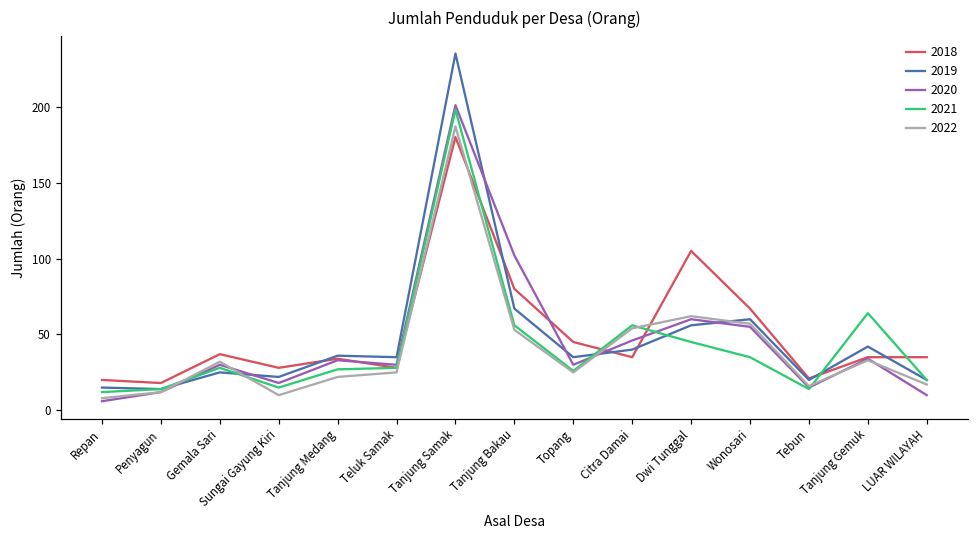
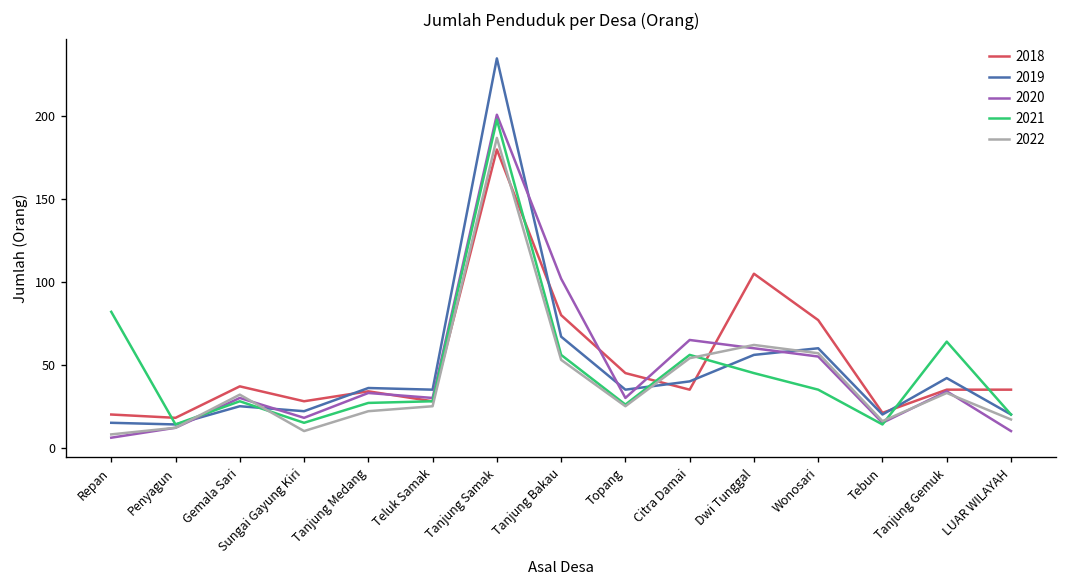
  {
    "2018": {
      "Repan": 20,
      "Penyagun": 18,
      "Gemala Sari": 37,
      "Sungai Gayung Kiri": 28,
      "Tanjung Samak": 180,
      "Tanjung Bakau": 80,
      "Topang": 45,
      "Citra Damai": 35,
      "Dwi Tunggal": 105,
-     "Wonosari": 67,
+     "Wonosari": 77,
      "LUAR WILAYAH": 35
    },
    "2019": {
      "Repan": 15,
      "Gemala Sari": 25,
      "Sungai Gayung Kiri": 22,
      "Tanjung Medang": 36,
      "Teluk Samak": 35,
      "Tanjung Samak": 235,
      "Tanjung Bakau": 67,
      "Topang": 35,
      "Citra Damai": 40,
      "Dwi Tunggal": 56,
      "Wonosari": 60,
      "Tanjung Gemuk": 42
    },
    "2020": {
      "Repan": 6,
      "Gemala Sari": 30,
      "Sungai Gayung Kiri": 18,
      "Teluk Samak": 30,
      "Tanjung Samak": 201,
      "Tanjung Bakau": 102,
      "Topang": 30,
-     "Citra Damai": 46,
+     "Citra Damai": 65,
      "Dwi Tunggal": 60,
      "Wonosari": 55,
      "LUAR WILAYAH": 10
    },
    "2021": {
-     "Repan": 12,
+     "Repan": 82,
      "Gemala Sari": 28,
      "Sungai Gayung Kiri": 15,
      "Tanjung Medang": 27,
      "Tanjung Samak": 198,
      "Tanjung Bakau": 56,
      "Citra Damai": 56,
      "Dwi Tunggal": 45,
      "Wonosari": 35,
      "Tanjung Gemuk": 64
    },
    "2022": {
      "Repan": 8,
      "Gemala Sari": 32,
      "Sungai Gayung Kiri": 10,
      "Tanjung Medang": 22,
      "Teluk Samak": 25,
      "Tanjung Samak": 187,
      "Tanjung Bakau": 53,
      "Citra Damai": 54,
      "Dwi Tunggal": 62,
      "Wonosari": 57,
      "LUAR WILAYAH": 17
    }
  }
